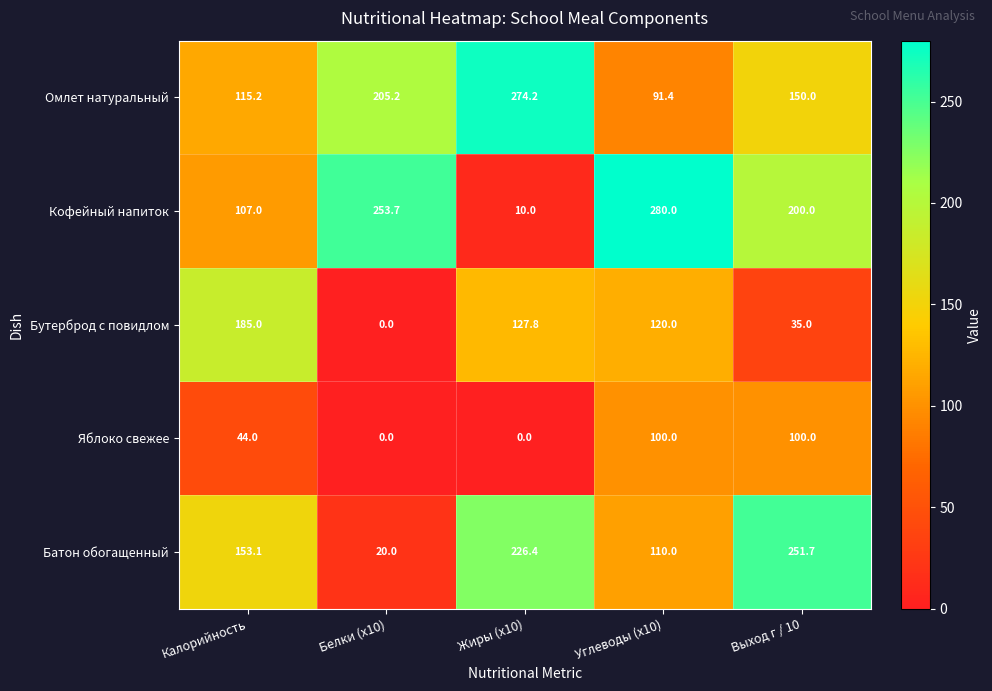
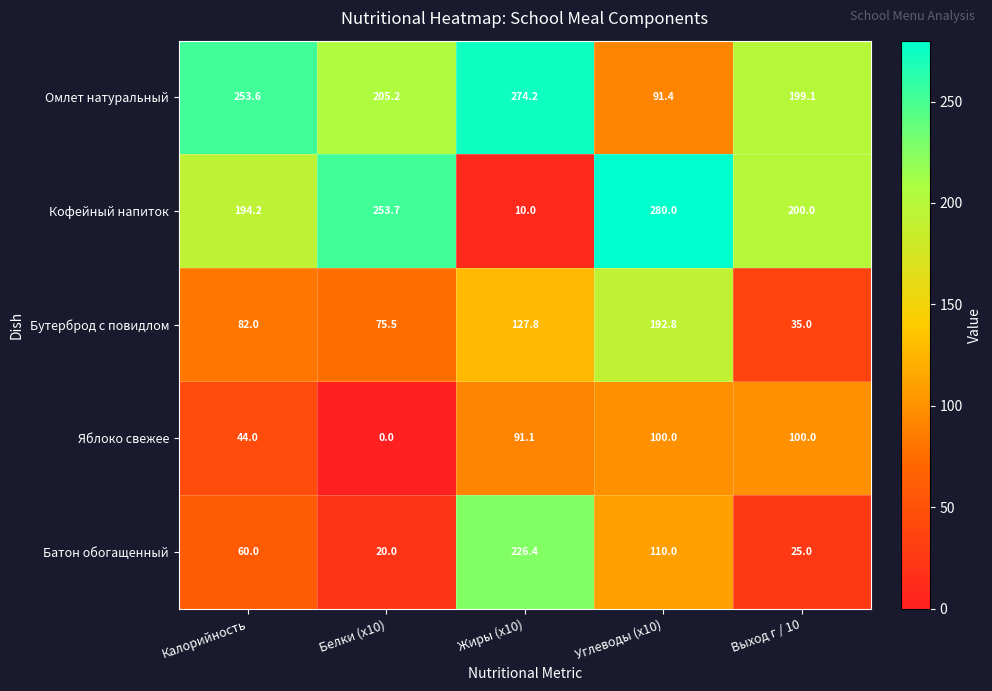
  {
    "Омлет натуральный": {
-     "Калорийность": 115.2,
+     "Калорийность": 253.6,
      "Белки (x10)": 205.2,
      "Жиры (x10)": 274.2,
      "Углеводы (x10)": 91.4,
-     "Выход г / 10": 150.0
+     "Выход г / 10": 199.1
    },
    "Кофейный напиток": {
-     "Калорийность": 107.0,
+     "Калорийность": 194.2,
      "Белки (x10)": 253.7,
      "Жиры (x10)": 10.0,
      "Углеводы (x10)": 280.0,
      "Выход г / 10": 200.0
    },
    "Бутерброд с повидлом": {
-     "Калорийность": 185.0,
-     "Белки (x10)": 0.0,
+     "Калорийность": 82.0,
+     "Белки (x10)": 75.5,
      "Жиры (x10)": 127.8,
-     "Углеводы (x10)": 120.0,
+     "Углеводы (x10)": 192.8,
      "Выход г / 10": 35.0
    },
    "Яблоко свежее": {
      "Калорийность": 44.0,
      "Белки (x10)": 0.0,
-     "Жиры (x10)": 0.0,
+     "Жиры (x10)": 91.1,
      "Углеводы (x10)": 100.0,
      "Выход г / 10": 100.0
    },
    "Батон обогащенный": {
-     "Калорийность": 153.1,
+     "Калорийность": 60.0,
      "Белки (x10)": 20.0,
      "Жиры (x10)": 226.4,
      "Углеводы (x10)": 110.0,
-     "Выход г / 10": 251.7
+     "Выход г / 10": 25.0
    }
  }
